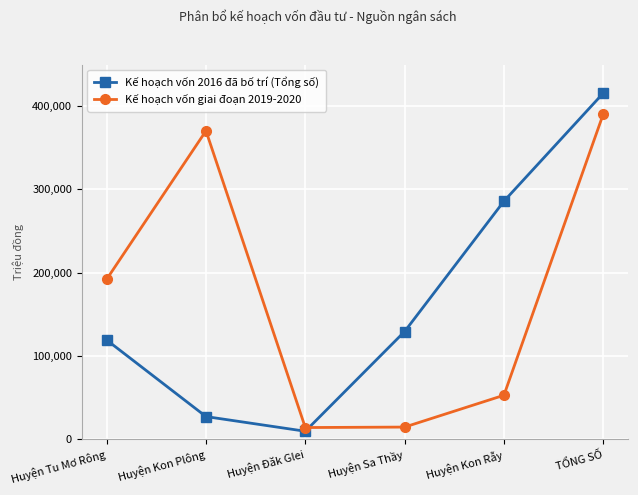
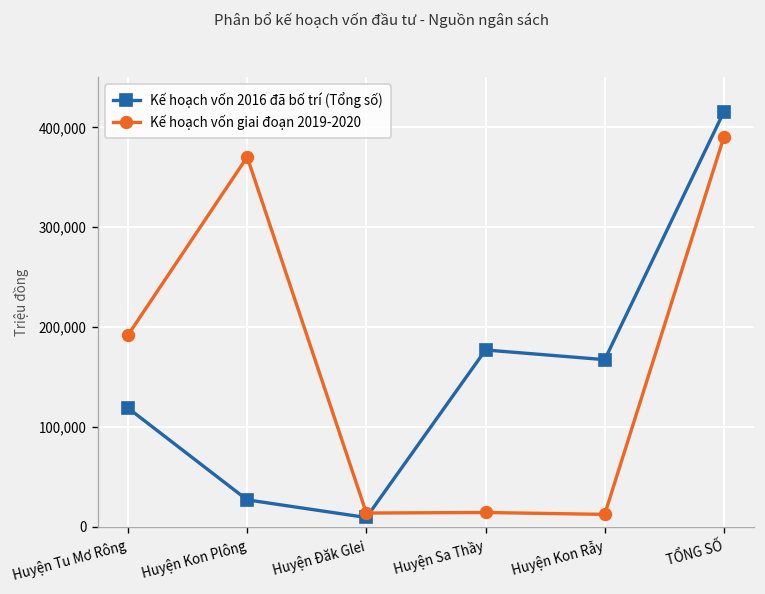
  {
    "Kế hoạch vốn 2016 đã bố trí (Tổng số)": {
      "Huyện Tu Mơ Rông": "120,000",
      "Huyện Kon Plông": "30,000",
      "Huyện Đăk Glei": "10,000",
-     "Huyện Sa Thầy": "130,000",
-     "Huyện Kon Rẫy": "290,000",
+     "Huyện Sa Thầy": "180,000",
+     "Huyện Kon Rẫy": "170,000",
      "TỔNG SỐ": "420,000"
    },
    "Kế hoạch vốn giai đoạn 2019-2020": {
      "Huyện Tu Mơ Rông": "190,000",
      "Huyện Kon Plông": "370,000",
      "Huyện Đăk Glei": "10,000",
      "Huyện Sa Thầy": "10,000",
-     "Huyện Kon Rẫy": "50,000",
+     "Huyện Kon Rẫy": "10,000",
      "TỔNG SỐ": "390,000"
    }
  }
